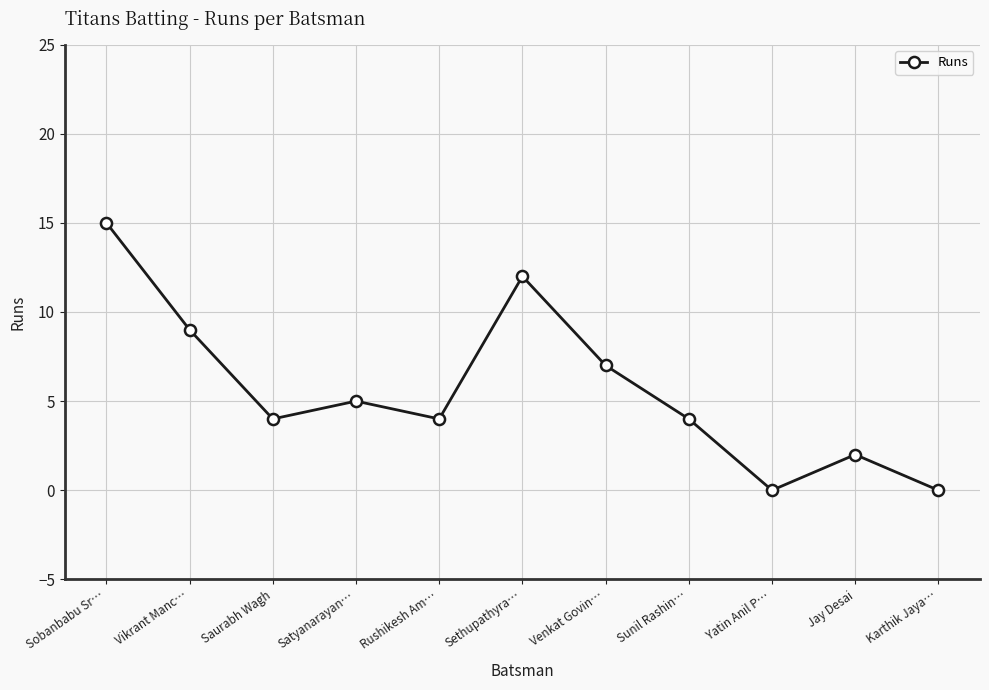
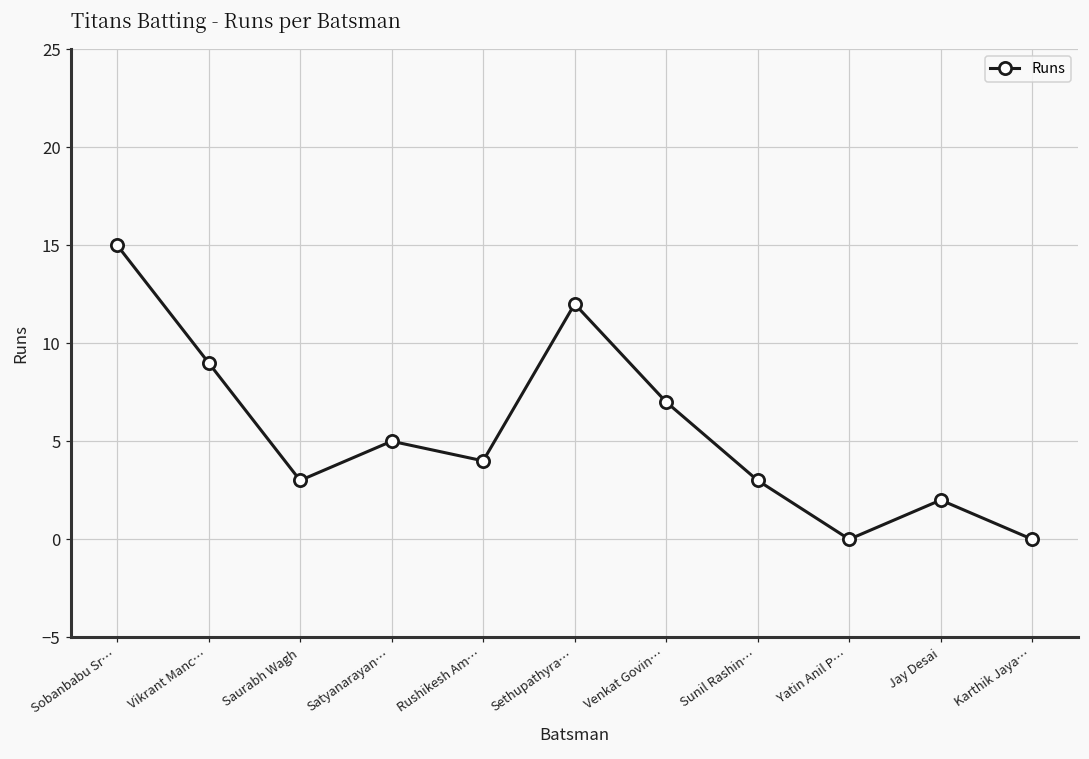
  {
    "Sobanbabu Sr…": 15,
    "Vikrant Manc…": 9,
-   "Saurabh Wagh": 4,
+   "Saurabh Wagh": 3,
    "Satyanarayan…": 5,
    "Rushikesh Am…": 4,
    "Sethupathyra…": 12,
    "Venkat Govin…": 7,
-   "Sunil Rashin…": 4,
+   "Sunil Rashin…": 3,
    "Yatin Anil P…": 0,
    "Jay Desai": 2,
    "Karthik Jaya…": 0
  }
